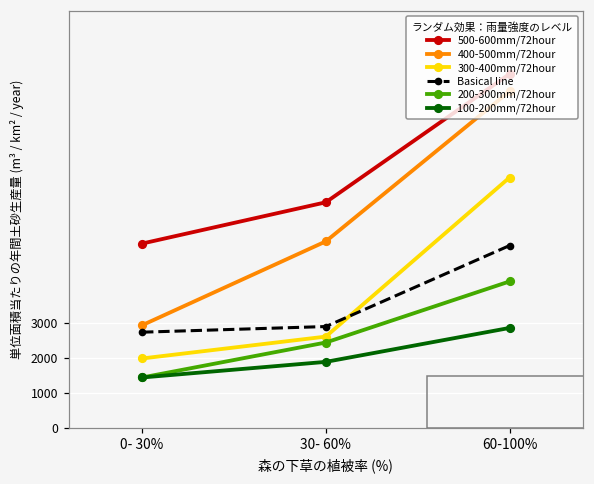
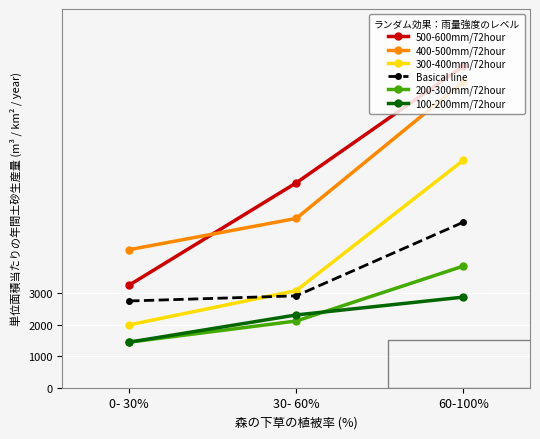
  {
    "500-600mm/72hour": {
-     "0- 30%": 5300,
+     "0- 30%": 3300,
      "30- 60%": 6500
    },
    "400-500mm/72hour": {
-     "0- 30%": 2900,
+     "0- 30%": 4400,
      "30- 60%": 5400
    },
    "300-400mm/72hour": {
      "0- 30%": 2000,
-     "30- 60%": 2600,
+     "30- 60%": 3100,
      "60-100%": 7200
    },
    "Basical line": {
      "0- 30%": 2700,
      "30- 60%": 2900,
      "60-100%": 5200
    },
    "200-300mm/72hour": {
-     "30- 60%": 2500,
-     "60-100%": 4200
+     "30- 60%": 2100,
+     "60-100%": 3900
    },
    "100-200mm/72hour": {
-     "30- 60%": 1900,
+     "30- 60%": 2300,
      "60-100%": 2900
    }
  }
